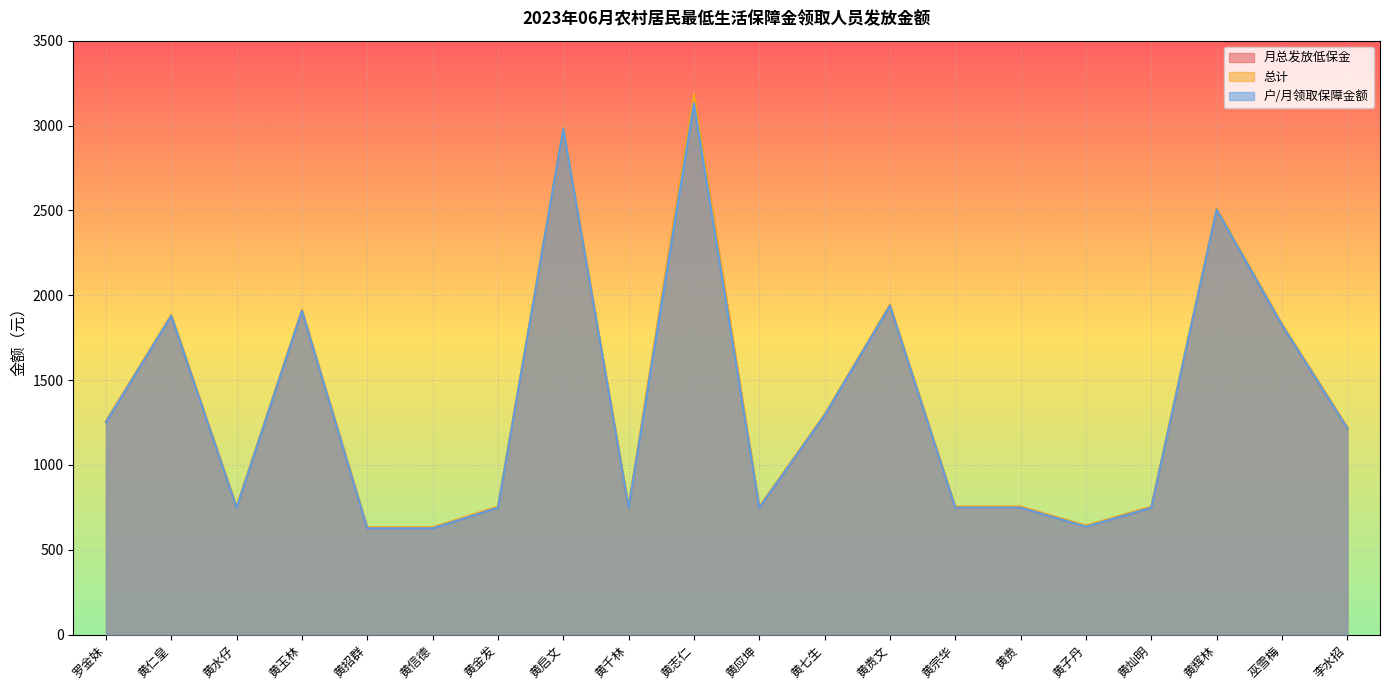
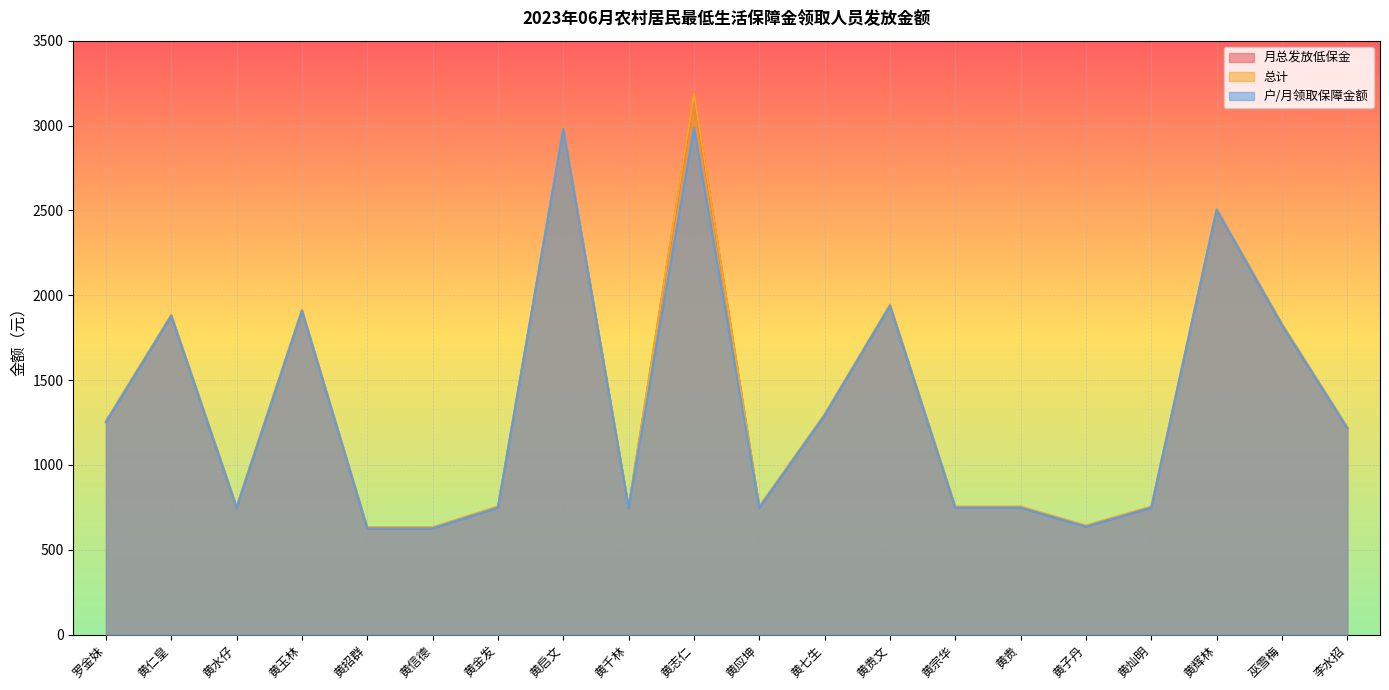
  {
    "户/月领取保障金额": {
-     "黄志仁": 3130
+     "黄志仁": 2990
    }
  }
